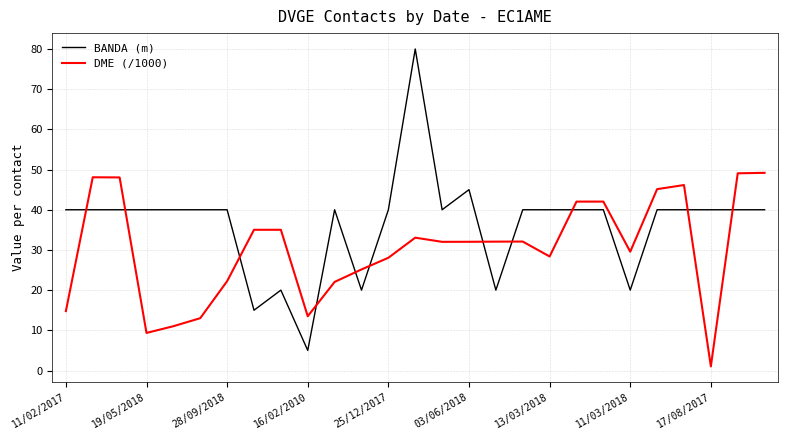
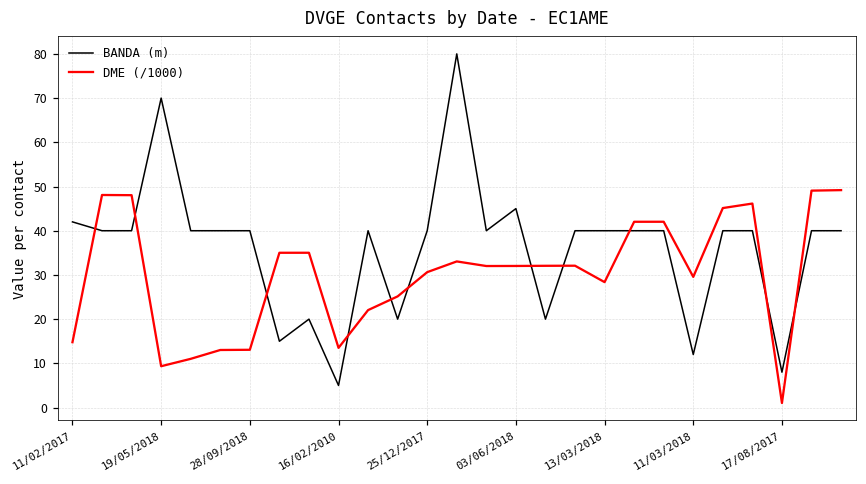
  {
    "BANDA (m)": {
-     "11/02/2017": 40,
-     "19/05/2018": 40,
+     "11/02/2017": 42,
+     "19/05/2018": 70,
      "28/09/2018": 40,
      "16/02/2010": 5,
      "25/12/2017": 40,
      "03/06/2018": 45,
      "13/03/2018": 40,
-     "11/03/2018": 20,
-     "17/08/2017": 40
+     "11/03/2018": 12,
+     "17/08/2017": 8
    },
    "DME (/1000)": {
      "11/02/2017": 15,
      "19/05/2018": 9,
-     "28/09/2018": 22,
+     "28/09/2018": 13,
      "16/02/2010": 14,
-     "25/12/2017": 28,
+     "25/12/2017": 31,
      "03/06/2018": 32,
      "13/03/2018": 28,
      "11/03/2018": 30,
      "17/08/2017": 1
    }
  }
